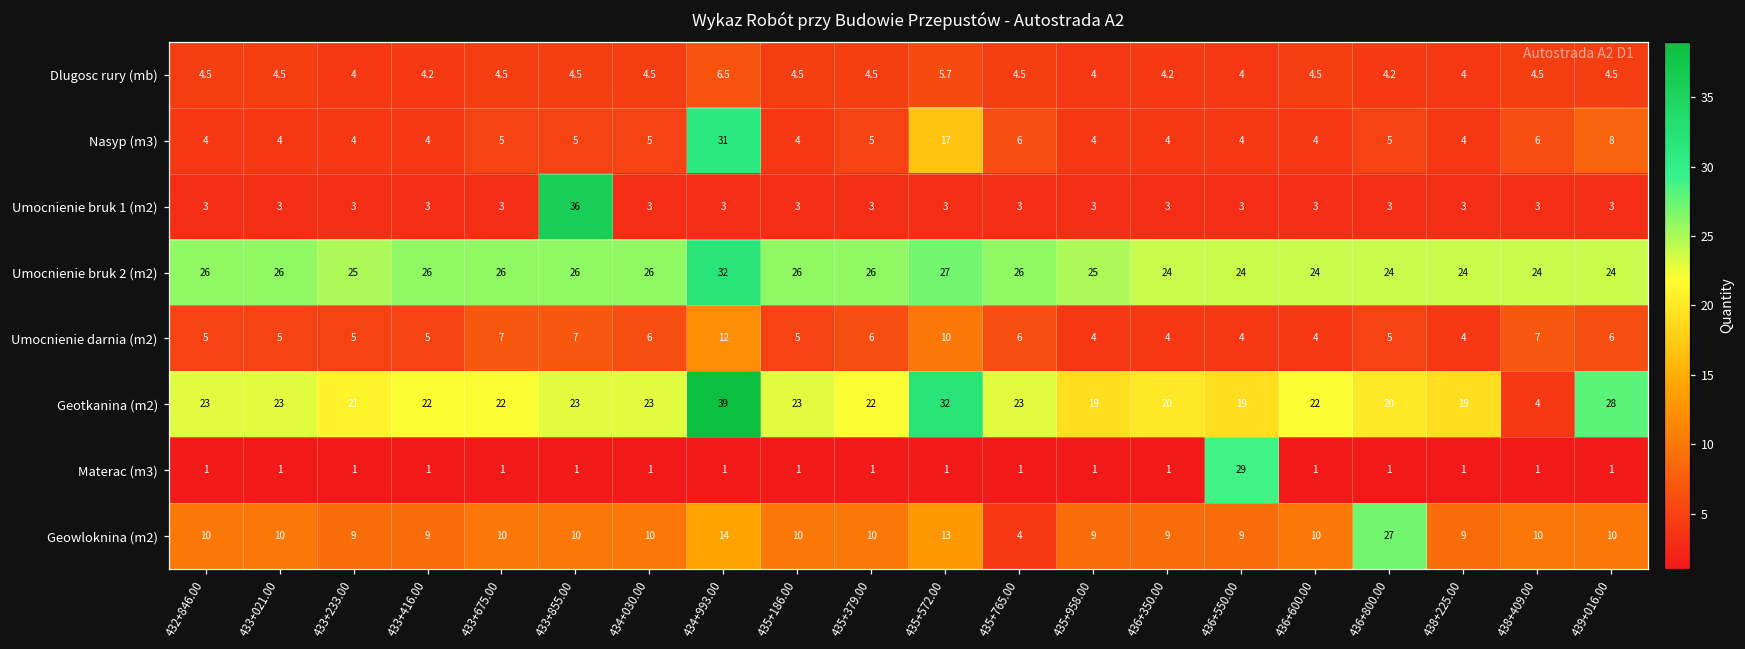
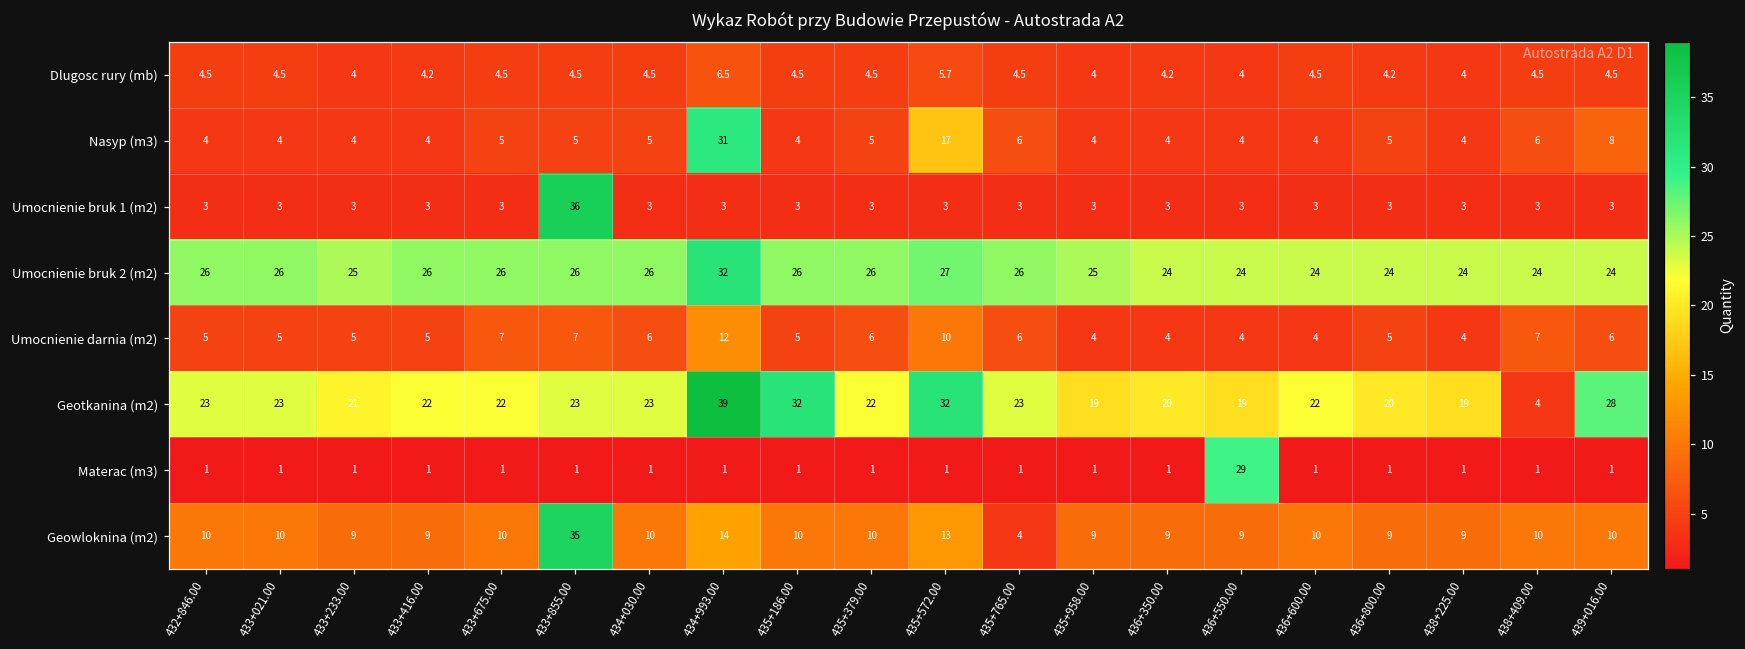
  {
    "Dlugosc rury (mb)": {
      "432+846.00": 4.5,
      "433+021.00": 4.5,
      "433+233.00": 4,
      "433+416.00": 4.2,
      "433+675.00": 4.5,
      "433+855.00": 4.5,
      "434+030.00": 4.5,
      "434+993.00": 6.5,
      "435+186.00": 4.5,
      "435+379.00": 4.5,
      "435+572.00": 5.7,
      "435+765.00": 4.5,
      "435+958.00": 4,
      "436+350.00": 4.2,
      "436+550.00": 4,
      "436+600.00": 4.5,
      "436+800.00": 4.2,
      "438+225.00": 4,
      "438+409.00": 4.5
    },
    "Nasyp (m3)": {
      "432+846.00": 4,
      "433+021.00": 4,
      "433+233.00": 4,
      "433+416.00": 4,
      "433+675.00": 5,
      "433+855.00": 5,
      "434+030.00": 5,
      "434+993.00": 31,
      "435+186.00": 4,
      "435+379.00": 5,
      "435+572.00": 17,
      "435+765.00": 6,
      "435+958.00": 4,
      "436+350.00": 4,
      "436+550.00": 4,
      "436+600.00": 4,
      "436+800.00": 5,
      "438+225.00": 4,
      "438+409.00": 6,
      "439+016.00": 8
    },
    "Umocnienie bruk 1 (m2)": {
      "432+846.00": 3,
      "433+021.00": 3,
      "433+233.00": 3,
      "433+416.00": 3,
      "433+675.00": 3,
      "433+855.00": 36,
      "434+030.00": 3,
      "434+993.00": 3,
      "435+186.00": 3,
      "435+379.00": 3,
      "435+572.00": 3,
      "435+765.00": 3,
      "435+958.00": 3,
      "436+350.00": 3,
      "436+550.00": 3,
      "436+600.00": 3,
      "436+800.00": 3,
      "438+225.00": 3,
      "438+409.00": 3,
      "439+016.00": 3
    },
    "Umocnienie bruk 2 (m2)": {
      "432+846.00": 26,
      "433+021.00": 26,
      "433+233.00": 25,
      "433+416.00": 26,
      "433+675.00": 26,
      "433+855.00": 26,
      "434+030.00": 26,
      "434+993.00": 32,
      "435+186.00": 26,
      "435+379.00": 26,
      "435+572.00": 27,
      "435+765.00": 26,
      "435+958.00": 25,
      "436+350.00": 24,
      "436+550.00": 24,
      "436+600.00": 24,
      "436+800.00": 24,
      "438+225.00": 24,
      "438+409.00": 24,
      "439+016.00": 24
    },
    "Umocnienie darnia (m2)": {
      "432+846.00": 5,
      "433+021.00": 5,
      "433+233.00": 5,
      "433+416.00": 5,
      "433+675.00": 7,
      "433+855.00": 7,
      "434+030.00": 6,
      "434+993.00": 12,
      "435+186.00": 5,
      "435+379.00": 6,
      "435+572.00": 10,
      "435+765.00": 6,
      "435+958.00": 4,
      "436+350.00": 4,
      "436+550.00": 4,
      "436+600.00": 4,
      "436+800.00": 5,
      "438+225.00": 4,
      "438+409.00": 7,
      "439+016.00": 6
    },
    "Geotkanina (m2)": {
      "432+846.00": 23,
      "433+021.00": 23,
      "433+233.00": 21,
      "433+416.00": 22,
      "433+675.00": 22,
      "433+855.00": 23,
      "434+030.00": 23,
      "434+993.00": 39,
-     "435+186.00": 23,
+     "435+186.00": 32,
      "435+379.00": 22,
      "435+572.00": 32,
      "435+765.00": 23,
      "435+958.00": 19,
      "436+350.00": 20,
      "436+550.00": 19,
      "436+600.00": 22,
      "436+800.00": 20,
      "438+225.00": 19,
      "438+409.00": 4,
      "439+016.00": 28
    },
    "Materac (m3)": {
      "432+846.00": 1,
      "433+021.00": 1,
      "433+233.00": 1,
      "433+416.00": 1,
      "433+675.00": 1,
      "433+855.00": 1,
      "434+030.00": 1,
      "434+993.00": 1,
      "435+186.00": 1,
      "435+379.00": 1,
      "435+572.00": 1,
      "435+765.00": 1,
      "435+958.00": 1,
      "436+350.00": 1,
      "436+550.00": 29,
      "436+600.00": 1,
      "436+800.00": 1,
      "438+225.00": 1,
      "438+409.00": 1,
      "439+016.00": 1
    },
    "Geowloknina (m2)": {
      "432+846.00": 10,
      "433+021.00": 10,
      "433+233.00": 9,
      "433+416.00": 9,
      "433+675.00": 10,
-     "433+855.00": 10,
+     "433+855.00": 35,
      "434+030.00": 10,
      "434+993.00": 14,
      "435+186.00": 10,
      "435+379.00": 10,
      "435+572.00": 13,
      "435+765.00": 4,
      "435+958.00": 9,
      "436+350.00": 9,
      "436+550.00": 9,
      "436+600.00": 10,
-     "436+800.00": 27,
+     "436+800.00": 9,
      "438+225.00": 9,
      "438+409.00": 10,
      "439+016.00": 10
    }
  }
